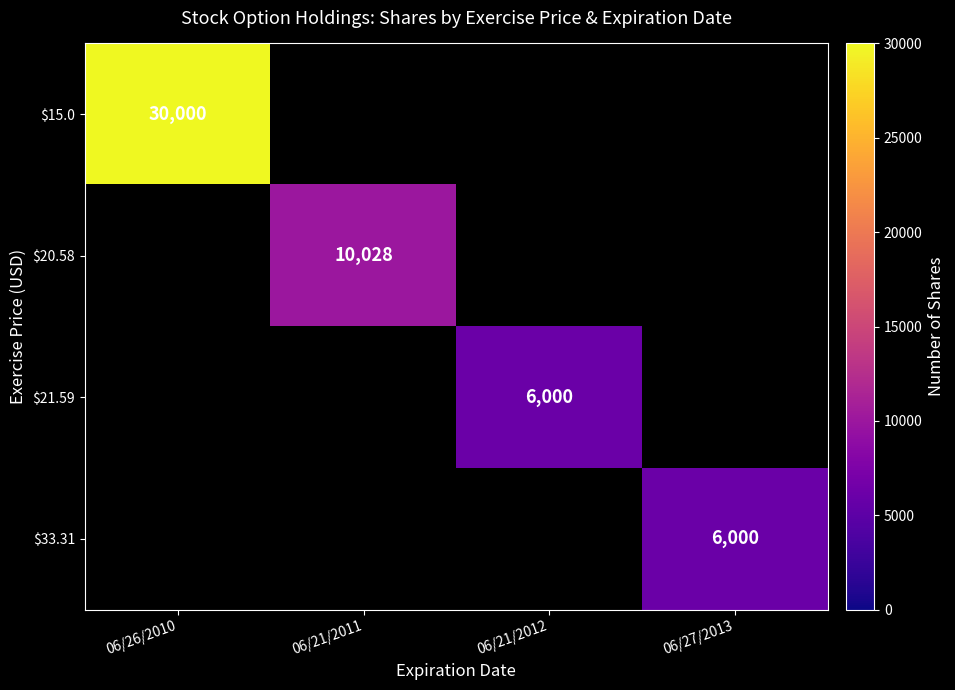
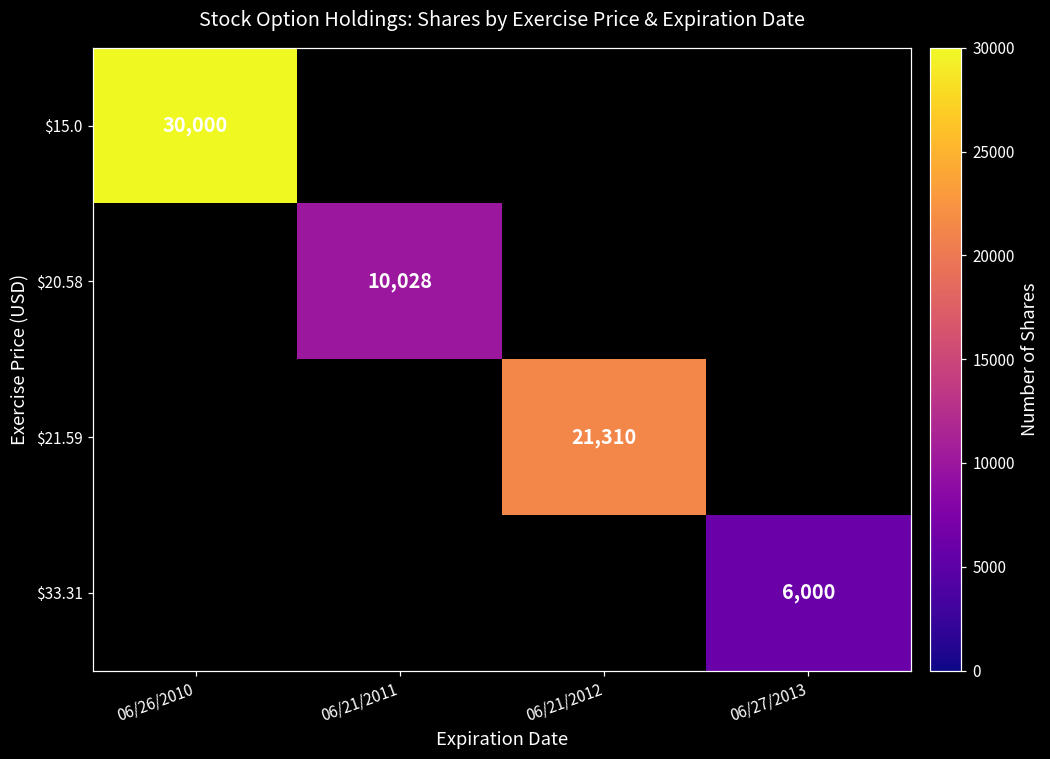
  {
    "$15.0": {
      "06/26/2010": "30,000"
    },
    "$20.58": {
      "06/21/2011": "10,028"
    },
    "$21.59": {
-     "06/21/2012": "6,000"
+     "06/21/2012": "21,310"
    },
    "$33.31": {
      "06/27/2013": "6,000"
    }
  }
